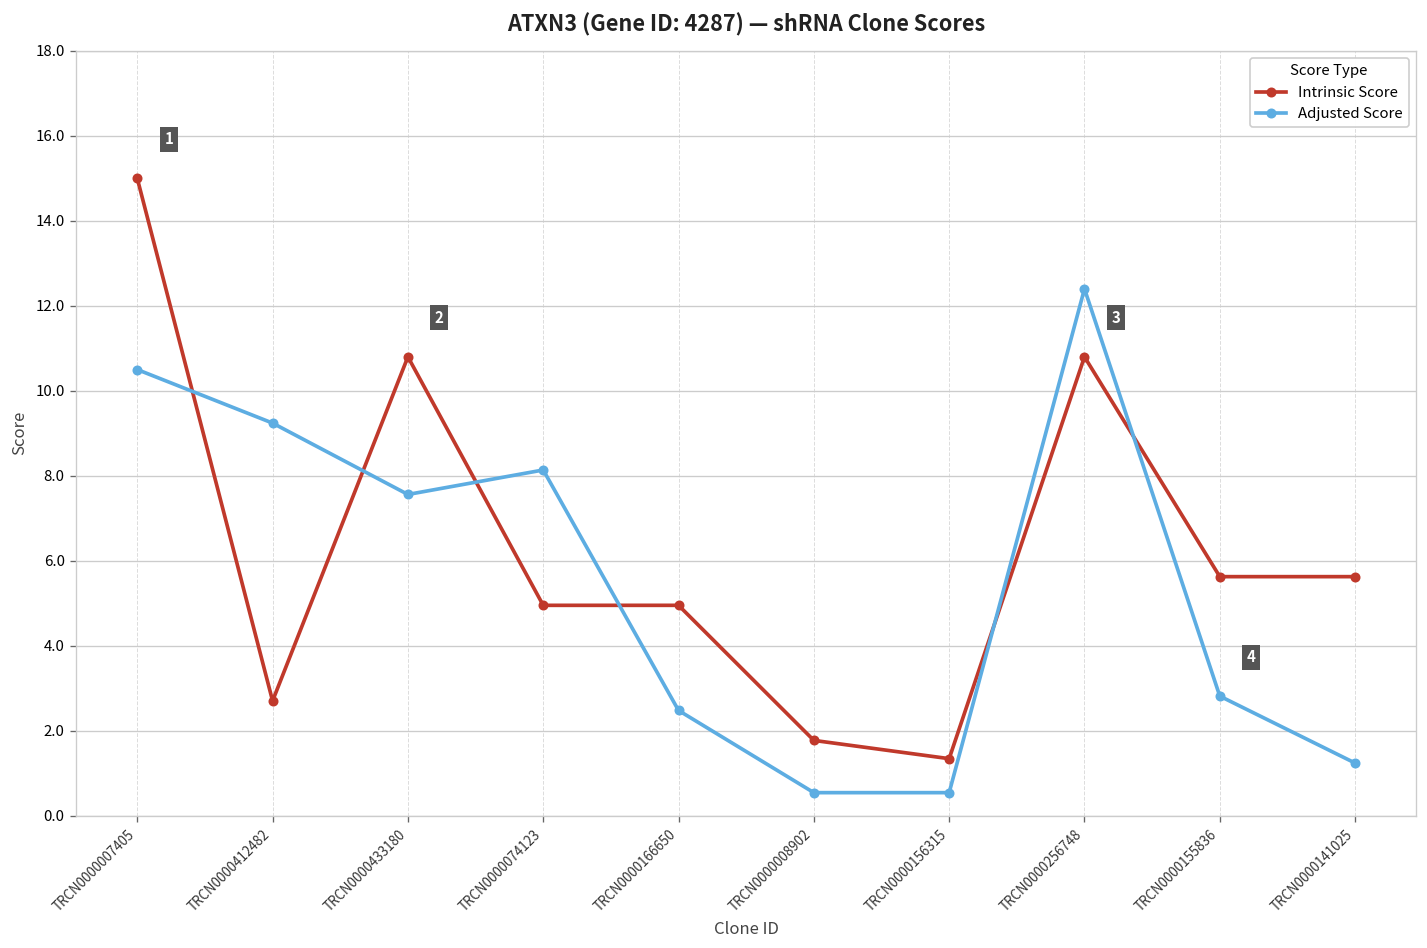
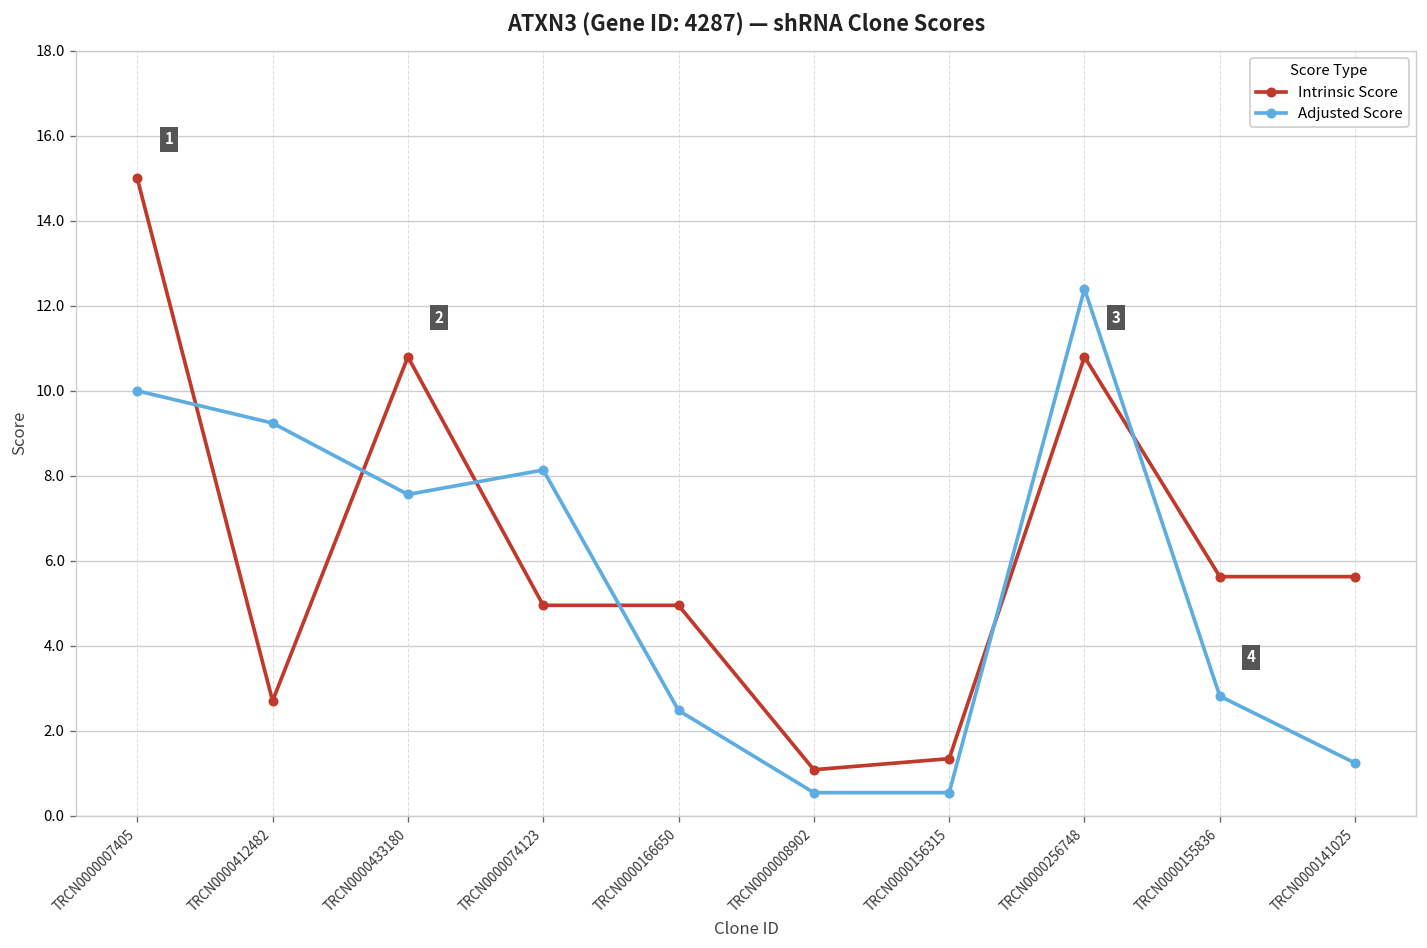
  {
    "Intrinsic Score": {
      "TRCN0000007405": 15.0,
      "TRCN0000412482": 2.7,
      "TRCN0000433180": 10.8,
      "TRCN0000074123": 5.0,
      "TRCN0000166650": 5.0,
-     "TRCN0000008902": 1.8,
+     "TRCN0000008902": 1.1,
      "TRCN0000156315": 1.3,
      "TRCN0000256748": 10.8,
      "TRCN0000155836": 5.6,
      "TRCN0000141025": 5.6
    },
    "Adjusted Score": {
-     "TRCN0000007405": 10.5,
+     "TRCN0000007405": 10.0,
      "TRCN0000412482": 9.2,
      "TRCN0000433180": 7.6,
      "TRCN0000074123": 8.1,
      "TRCN0000166650": 2.5,
      "TRCN0000008902": 0.5,
      "TRCN0000156315": 0.5,
      "TRCN0000256748": 12.4,
      "TRCN0000155836": 2.8,
      "TRCN0000141025": 1.2
    }
  }
